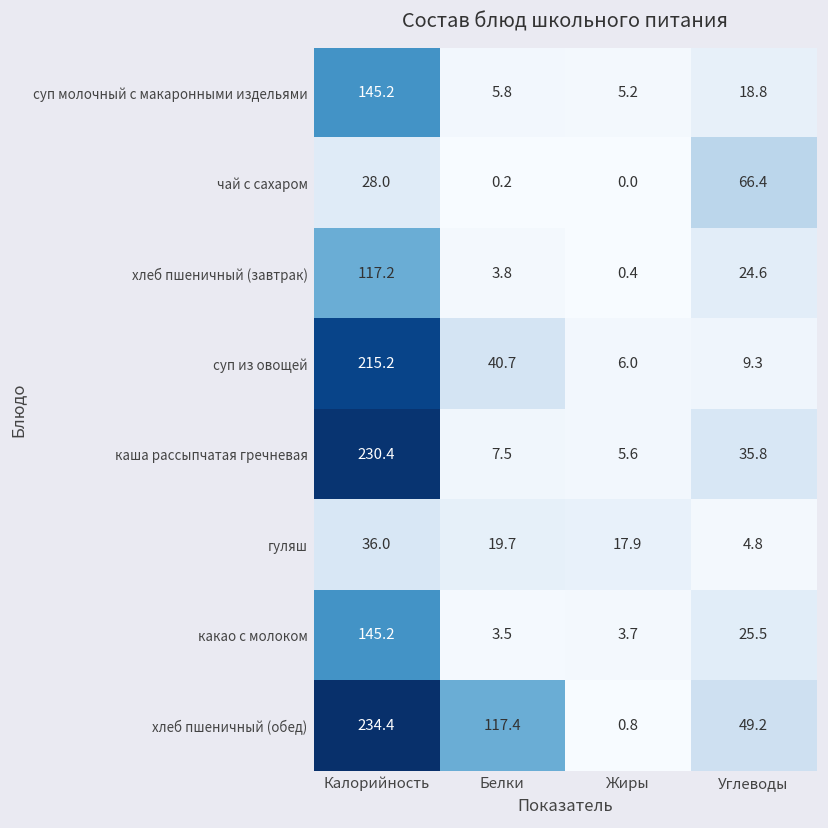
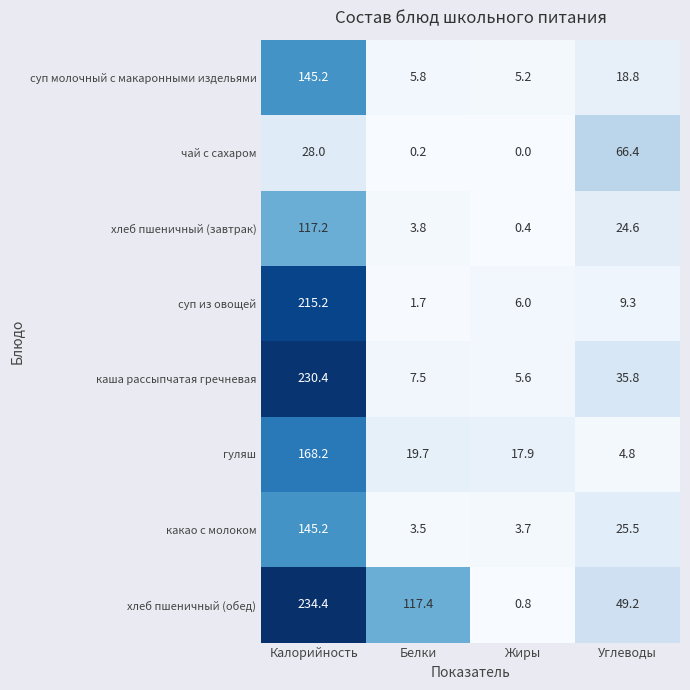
  {
    "суп молочный с макаронными издельями": {
      "Калорийность": 145.2,
      "Белки": 5.8,
      "Жиры": 5.2,
      "Углеводы": 18.8
    },
    "чай с сахаром": {
      "Калорийность": 28.0,
      "Белки": 0.2,
      "Жиры": 0.0,
      "Углеводы": 66.4
    },
    "хлеб пшеничный (завтрак)": {
      "Калорийность": 117.2,
      "Белки": 3.8,
      "Жиры": 0.4,
      "Углеводы": 24.6
    },
    "суп из овощей": {
      "Калорийность": 215.2,
-     "Белки": 40.7,
+     "Белки": 1.7,
      "Жиры": 6.0,
      "Углеводы": 9.3
    },
    "каша рассыпчатая гречневая": {
      "Калорийность": 230.4,
      "Белки": 7.5,
      "Жиры": 5.6,
      "Углеводы": 35.8
    },
    "гуляш": {
-     "Калорийность": 36.0,
+     "Калорийность": 168.2,
      "Белки": 19.7,
      "Жиры": 17.9,
      "Углеводы": 4.8
    },
    "какао с молоком": {
      "Калорийность": 145.2,
      "Белки": 3.5,
      "Жиры": 3.7,
      "Углеводы": 25.5
    },
    "хлеб пшеничный (обед)": {
      "Калорийность": 234.4,
      "Белки": 117.4,
      "Жиры": 0.8,
      "Углеводы": 49.2
    }
  }
